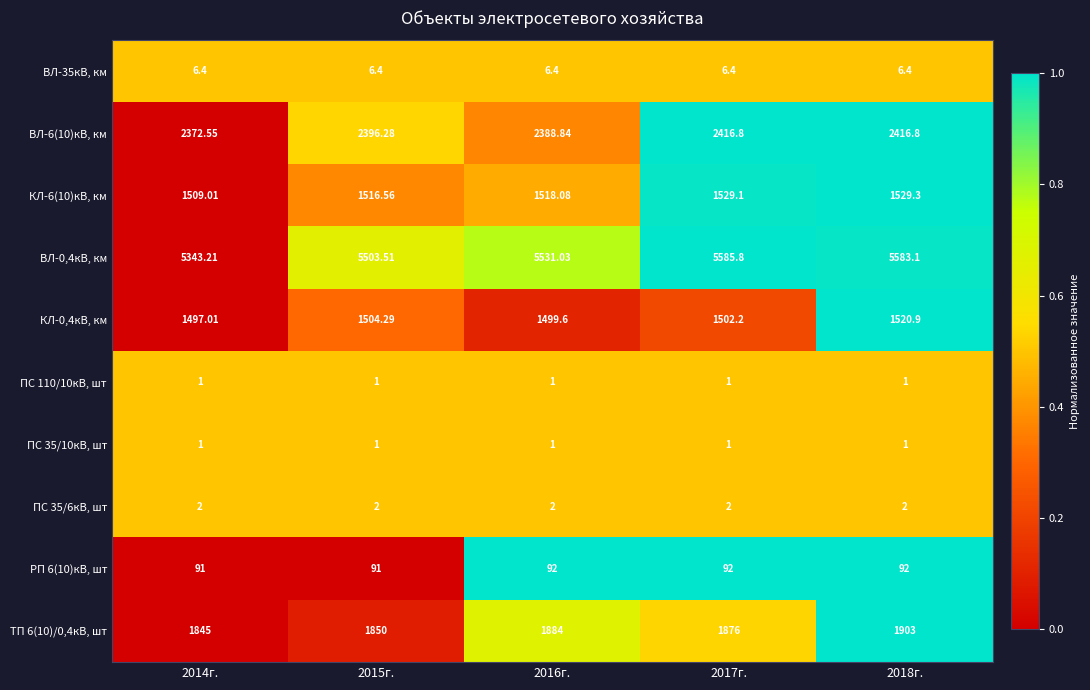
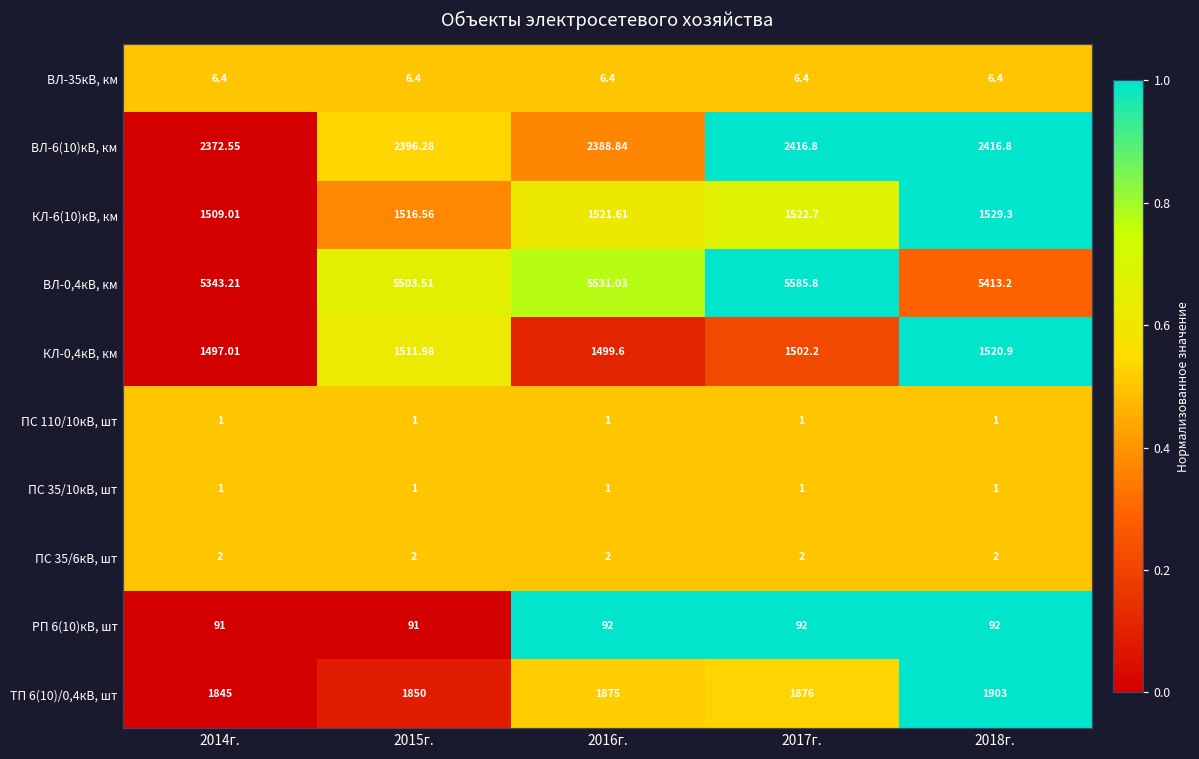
  {
    "ВЛ-35кВ, км": {
      "2014г.": 6.4,
      "2015г.": 6.4,
      "2016г.": 6.4,
      "2017г.": 6.4,
      "2018г.": 6.4
    },
    "ВЛ-6(10)кВ, км": {
      "2014г.": 2372.55,
      "2015г.": 2396.28,
      "2016г.": 2388.84,
      "2017г.": 2416.8,
      "2018г.": 2416.8
    },
    "КЛ-6(10)кВ, км": {
      "2014г.": 1509.01,
      "2015г.": 1516.56,
-     "2016г.": 1518.08,
-     "2017г.": 1529.1,
+     "2016г.": 1521.61,
+     "2017г.": 1522.7,
      "2018г.": 1529.3
    },
    "ВЛ-0,4кВ, км": {
      "2014г.": 5343.21,
      "2015г.": 5503.51,
      "2016г.": 5531.03,
      "2017г.": 5585.8,
-     "2018г.": 5583.1
+     "2018г.": 5413.2
    },
    "КЛ-0,4кВ, км": {
      "2014г.": 1497.01,
-     "2015г.": 1504.29,
+     "2015г.": 1511.98,
      "2016г.": 1499.6,
      "2017г.": 1502.2,
      "2018г.": 1520.9
    },
    "ПС 110/10кВ, шт": {
      "2014г.": 1,
      "2015г.": 1,
      "2016г.": 1,
      "2017г.": 1,
      "2018г.": 1
    },
    "ПС 35/10кВ, шт": {
      "2014г.": 1,
      "2015г.": 1,
      "2016г.": 1,
      "2017г.": 1,
      "2018г.": 1
    },
    "ПС 35/6кВ, шт": {
      "2014г.": 2,
      "2015г.": 2,
      "2016г.": 2,
      "2017г.": 2,
      "2018г.": 2
    },
    "РП 6(10)кВ, шт": {
      "2014г.": 91,
      "2015г.": 91,
      "2016г.": 92,
      "2017г.": 92,
      "2018г.": 92
    },
    "ТП 6(10)/0,4кВ, шт": {
      "2014г.": 1845,
      "2015г.": 1850,
-     "2016г.": 1884,
+     "2016г.": 1875,
      "2017г.": 1876,
      "2018г.": 1903
    }
  }
